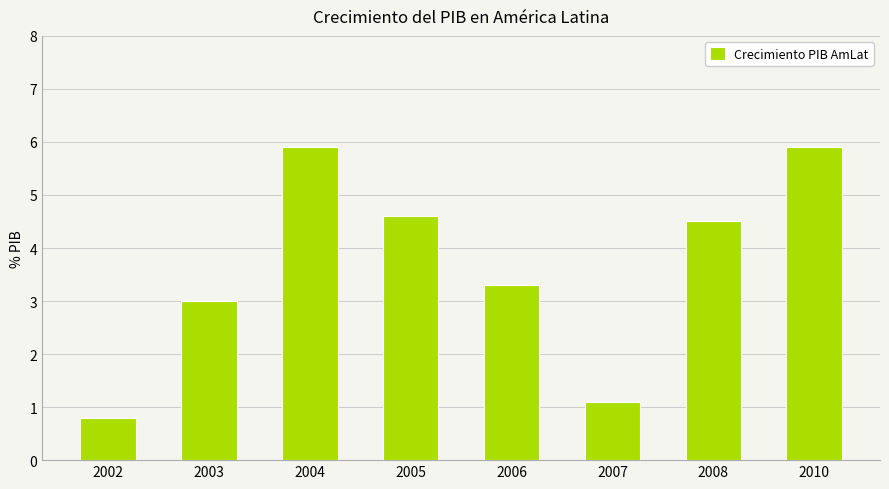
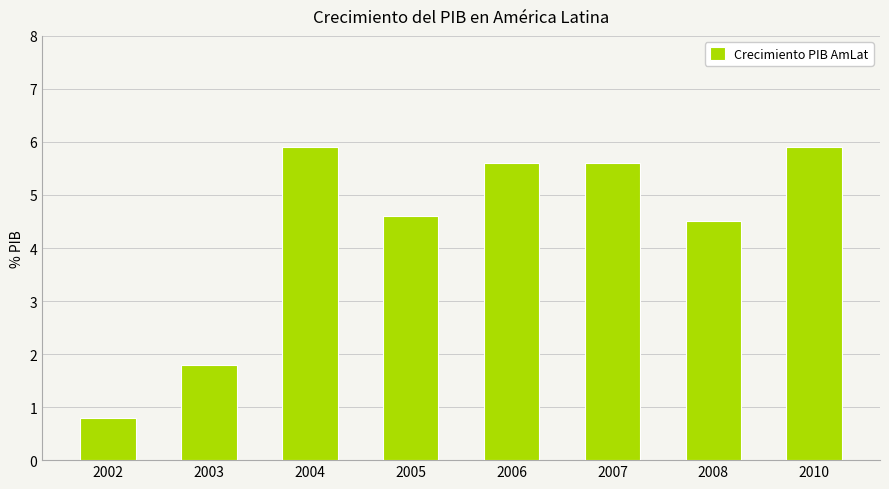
  {
    "2002": 0.8,
-   "2003": 3.0,
+   "2003": 1.8,
    "2004": 5.9,
    "2005": 4.6,
-   "2006": 3.3,
-   "2007": 1.1,
+   "2006": 5.6,
+   "2007": 5.6,
    "2008": 4.5,
    "2010": 5.9
  }
